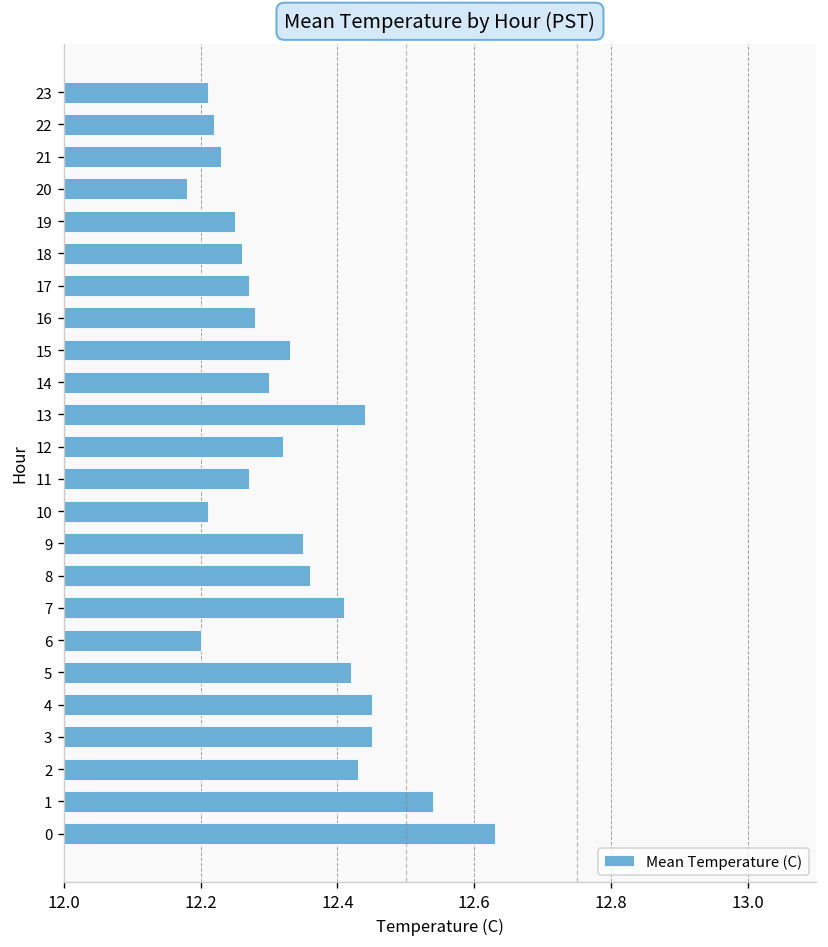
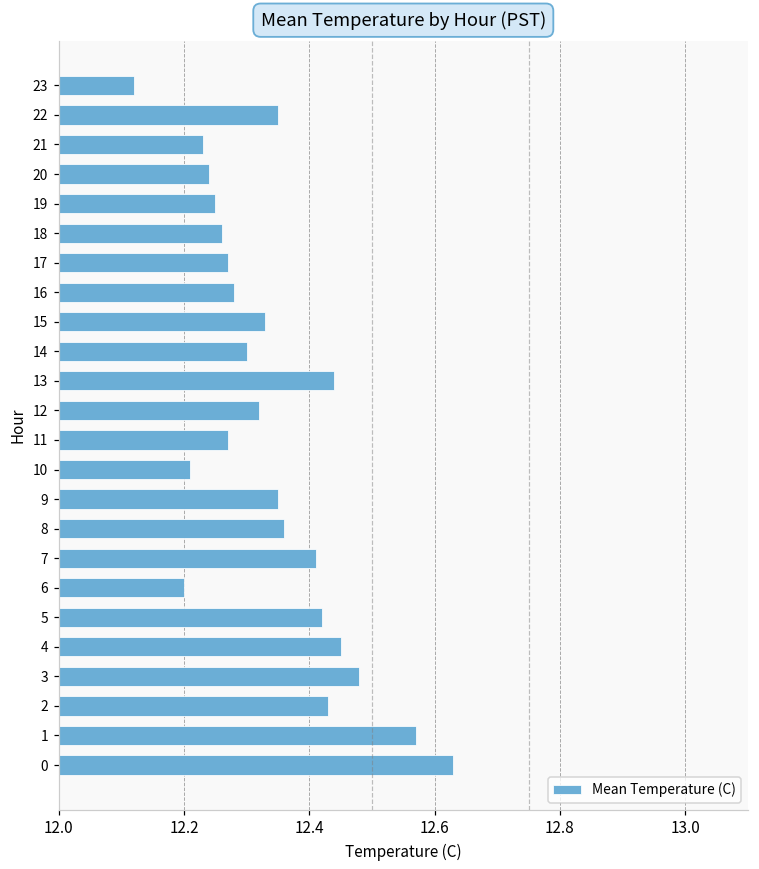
  {
-   "23": 12.21,
-   "22": 12.22,
+   "23": 12.12,
+   "22": 12.35,
    "21": 12.23,
-   "20": 12.18,
+   "20": 12.24,
    "19": 12.25,
    "18": 12.26,
    "17": 12.27,
    "16": 12.28,
    "15": 12.33,
    "14": 12.30,
    "13": 12.44,
    "12": 12.32,
    "11": 12.27,
    "10": 12.21,
    "9": 12.35,
    "8": 12.36,
    "7": 12.41,
    "6": 12.20,
    "5": 12.42,
    "4": 12.45,
-   "3": 12.45,
+   "3": 12.48,
    "2": 12.43,
-   "1": 12.54,
+   "1": 12.57,
    "0": 12.63
  }
